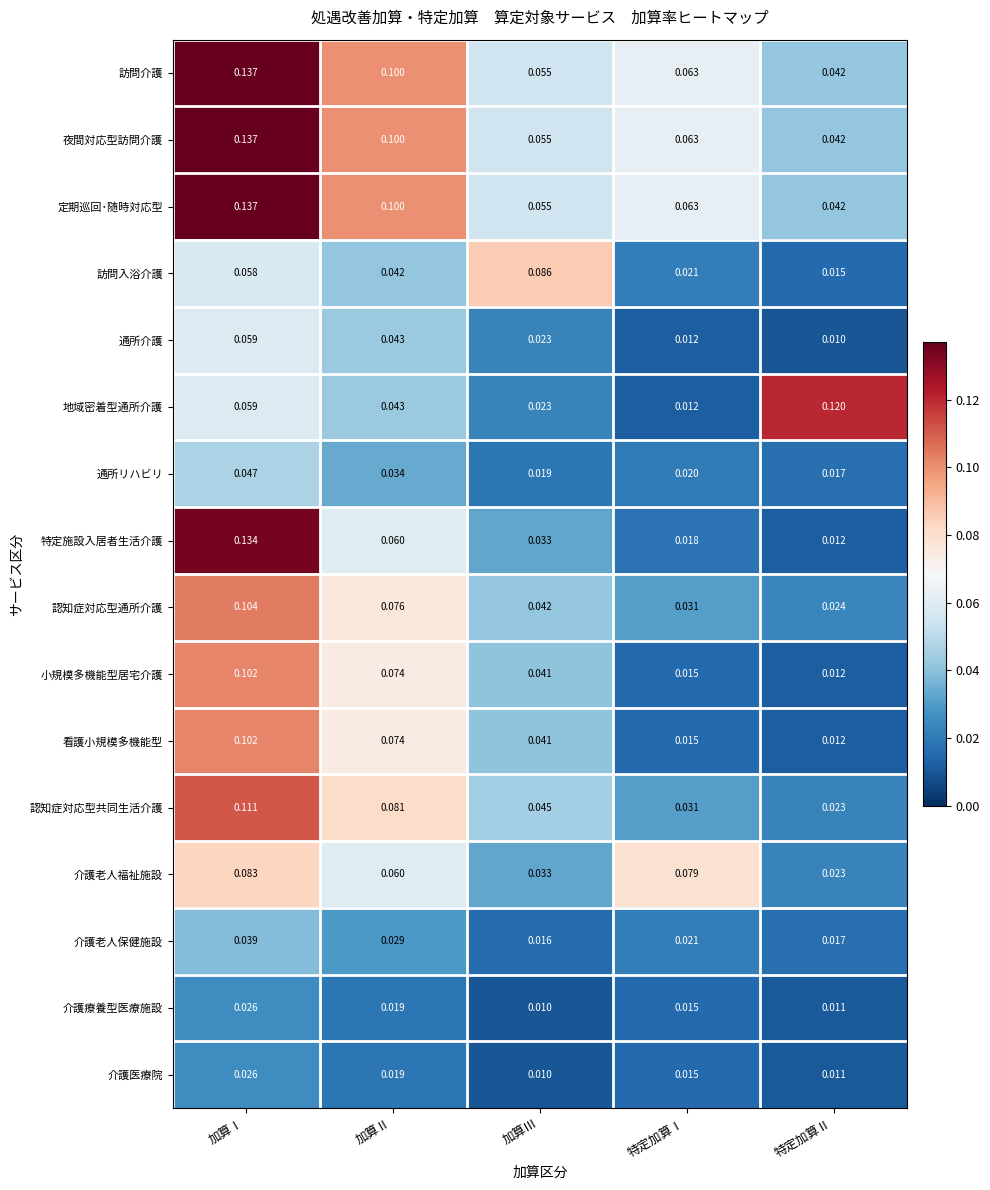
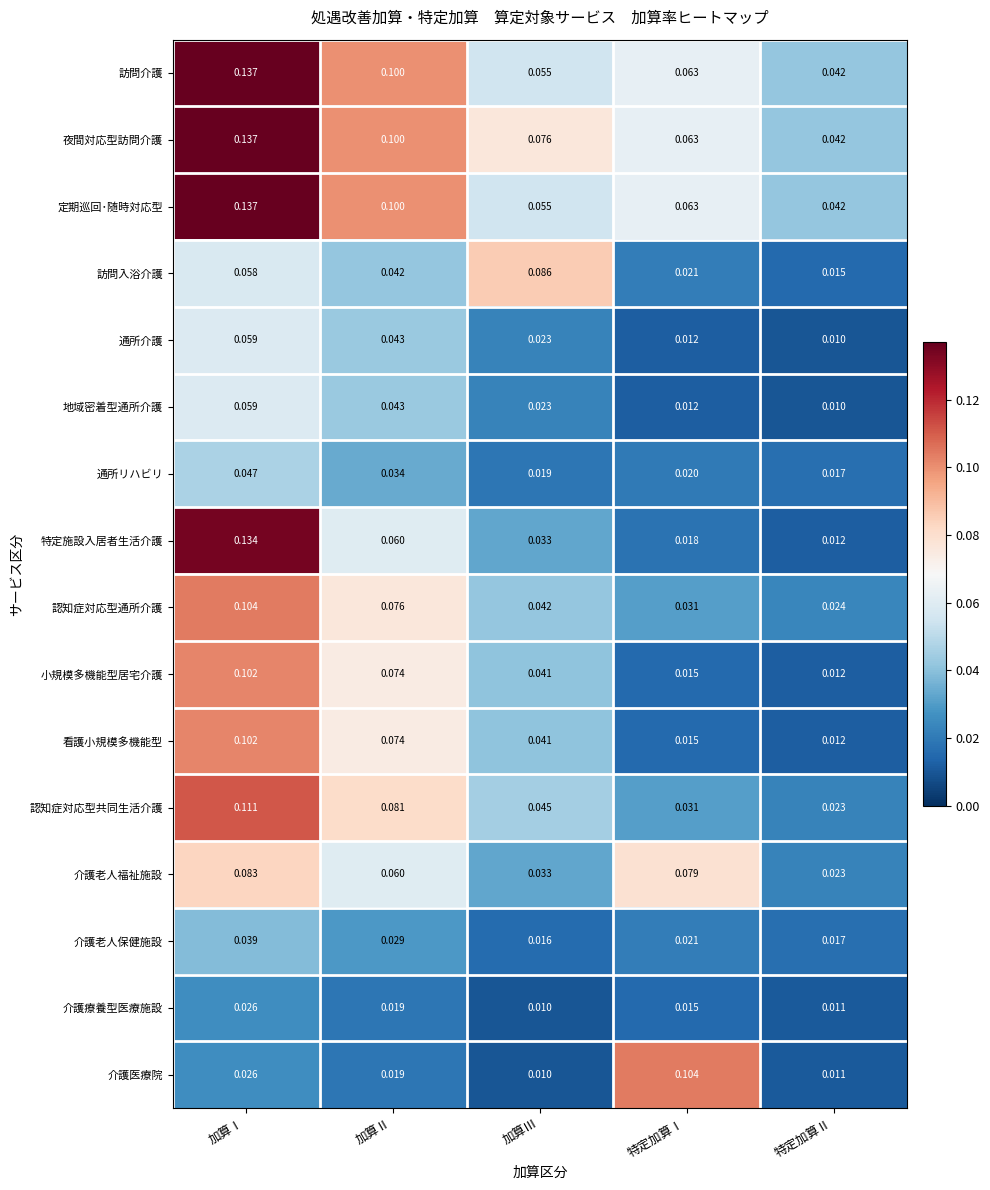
  {
    "訪問介護": {
      "加算Ⅰ": 0.137,
      "加算Ⅱ": 0.100,
      "加算Ⅲ": 0.055,
      "特定加算Ⅰ": 0.063,
      "特定加算Ⅱ": 0.042
    },
    "夜間対応型訪問介護": {
      "加算Ⅰ": 0.137,
      "加算Ⅱ": 0.100,
-     "加算Ⅲ": 0.055,
+     "加算Ⅲ": 0.076,
      "特定加算Ⅰ": 0.063,
      "特定加算Ⅱ": 0.042
    },
    "定期巡回･随時対応型": {
      "加算Ⅰ": 0.137,
      "加算Ⅱ": 0.100,
      "加算Ⅲ": 0.055,
      "特定加算Ⅰ": 0.063,
      "特定加算Ⅱ": 0.042
    },
    "訪問入浴介護": {
      "加算Ⅰ": 0.058,
      "加算Ⅱ": 0.042,
      "加算Ⅲ": 0.086,
      "特定加算Ⅰ": 0.021,
      "特定加算Ⅱ": 0.015
    },
    "通所介護": {
      "加算Ⅰ": 0.059,
      "加算Ⅱ": 0.043,
      "加算Ⅲ": 0.023,
      "特定加算Ⅰ": 0.012,
      "特定加算Ⅱ": 0.010
    },
    "地域密着型通所介護": {
      "加算Ⅰ": 0.059,
      "加算Ⅱ": 0.043,
      "加算Ⅲ": 0.023,
      "特定加算Ⅰ": 0.012,
-     "特定加算Ⅱ": 0.120
+     "特定加算Ⅱ": 0.010
    },
    "通所リハビリ": {
      "加算Ⅰ": 0.047,
      "加算Ⅱ": 0.034,
      "加算Ⅲ": 0.019,
      "特定加算Ⅰ": 0.020,
      "特定加算Ⅱ": 0.017
    },
    "特定施設入居者生活介護": {
      "加算Ⅰ": 0.134,
      "加算Ⅱ": 0.060,
      "加算Ⅲ": 0.033,
      "特定加算Ⅰ": 0.018,
      "特定加算Ⅱ": 0.012
    },
    "認知症対応型通所介護": {
      "加算Ⅰ": 0.104,
      "加算Ⅱ": 0.076,
      "加算Ⅲ": 0.042,
      "特定加算Ⅰ": 0.031,
      "特定加算Ⅱ": 0.024
    },
    "小規模多機能型居宅介護": {
      "加算Ⅰ": 0.102,
      "加算Ⅱ": 0.074,
      "加算Ⅲ": 0.041,
      "特定加算Ⅰ": 0.015,
      "特定加算Ⅱ": 0.012
    },
    "看護小規模多機能型": {
      "加算Ⅰ": 0.102,
      "加算Ⅱ": 0.074,
      "加算Ⅲ": 0.041,
      "特定加算Ⅰ": 0.015,
      "特定加算Ⅱ": 0.012
    },
    "認知症対応型共同生活介護": {
      "加算Ⅰ": 0.111,
      "加算Ⅱ": 0.081,
      "加算Ⅲ": 0.045,
      "特定加算Ⅰ": 0.031,
      "特定加算Ⅱ": 0.023
    },
    "介護老人福祉施設": {
      "加算Ⅰ": 0.083,
      "加算Ⅱ": 0.060,
      "加算Ⅲ": 0.033,
      "特定加算Ⅰ": 0.079,
      "特定加算Ⅱ": 0.023
    },
    "介護老人保健施設": {
      "加算Ⅰ": 0.039,
      "加算Ⅱ": 0.029,
      "加算Ⅲ": 0.016,
      "特定加算Ⅰ": 0.021,
      "特定加算Ⅱ": 0.017
    },
    "介護療養型医療施設": {
      "加算Ⅰ": 0.026,
      "加算Ⅱ": 0.019,
      "加算Ⅲ": 0.010,
      "特定加算Ⅰ": 0.015,
      "特定加算Ⅱ": 0.011
    },
    "介護医療院": {
      "加算Ⅰ": 0.026,
      "加算Ⅱ": 0.019,
      "加算Ⅲ": 0.010,
-     "特定加算Ⅰ": 0.015,
+     "特定加算Ⅰ": 0.104,
      "特定加算Ⅱ": 0.011
    }
  }
